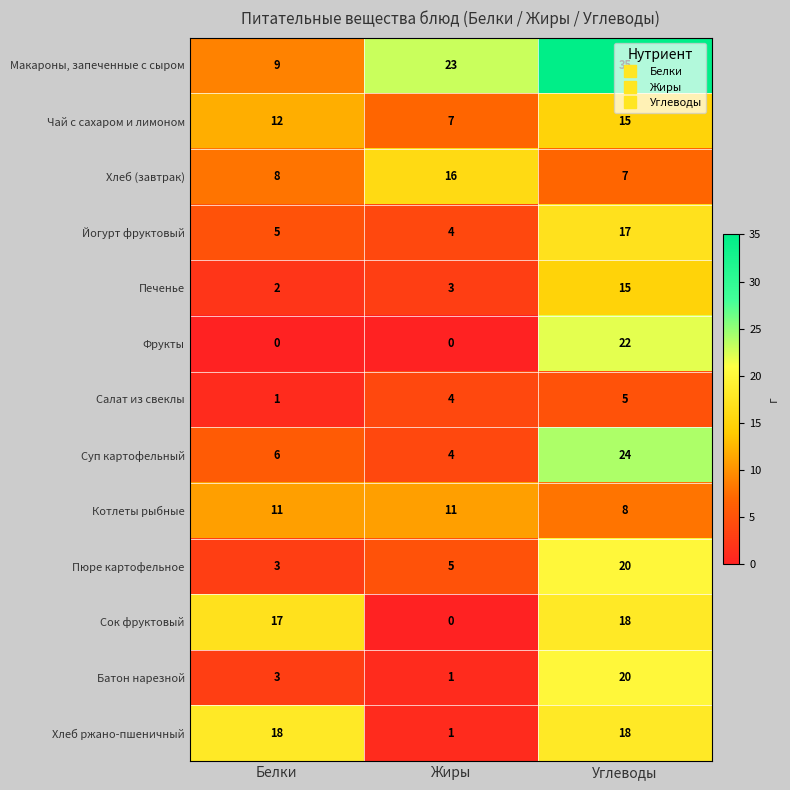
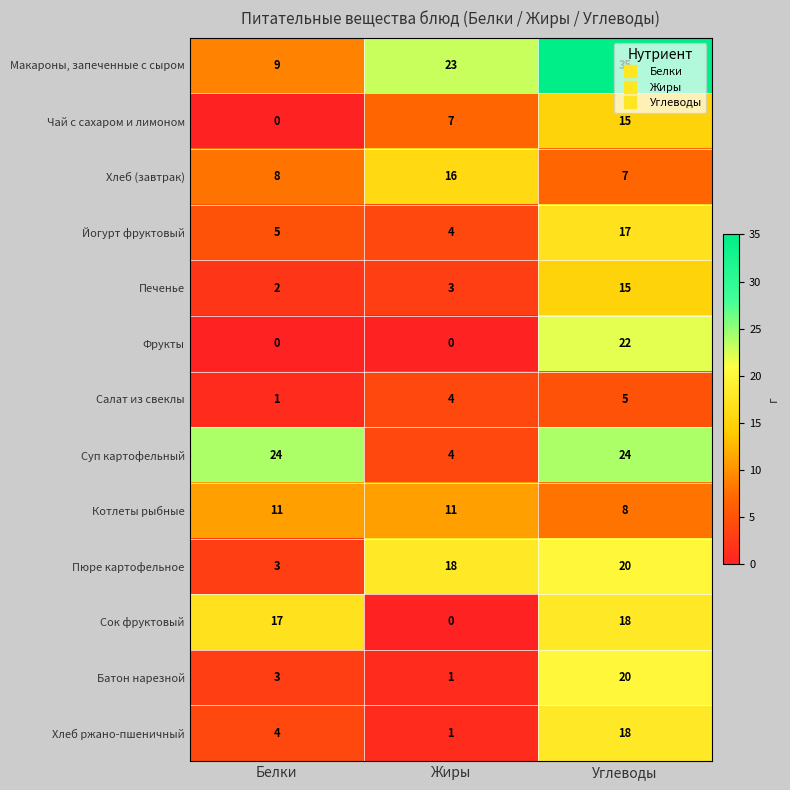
  {
    "Макароны, запеченные с сыром": {
      "Белки": 9,
      "Жиры": 23
    },
    "Чай с сахаром и лимоном": {
-     "Белки": 12,
+     "Белки": 0,
      "Жиры": 7,
      "Углеводы": 15
    },
    "Хлеб (завтрак)": {
      "Белки": 8,
      "Жиры": 16,
      "Углеводы": 7
    },
    "Йогурт фруктовый": {
      "Белки": 5,
      "Жиры": 4,
      "Углеводы": 17
    },
    "Печенье": {
      "Белки": 2,
      "Жиры": 3,
      "Углеводы": 15
    },
    "Фрукты": {
      "Белки": 0,
      "Жиры": 0,
      "Углеводы": 22
    },
    "Салат из свеклы": {
      "Белки": 1,
      "Жиры": 4,
      "Углеводы": 5
    },
    "Суп картофельный": {
-     "Белки": 6,
+     "Белки": 24,
      "Жиры": 4,
      "Углеводы": 24
    },
    "Котлеты рыбные": {
      "Белки": 11,
      "Жиры": 11,
      "Углеводы": 8
    },
    "Пюре картофельное": {
      "Белки": 3,
-     "Жиры": 5,
+     "Жиры": 18,
      "Углеводы": 20
    },
    "Сок фруктовый": {
      "Белки": 17,
      "Жиры": 0,
      "Углеводы": 18
    },
    "Батон нарезной": {
      "Белки": 3,
      "Жиры": 1,
      "Углеводы": 20
    },
    "Хлеб ржано-пшеничный": {
-     "Белки": 18,
+     "Белки": 4,
      "Жиры": 1,
      "Углеводы": 18
    }
  }
